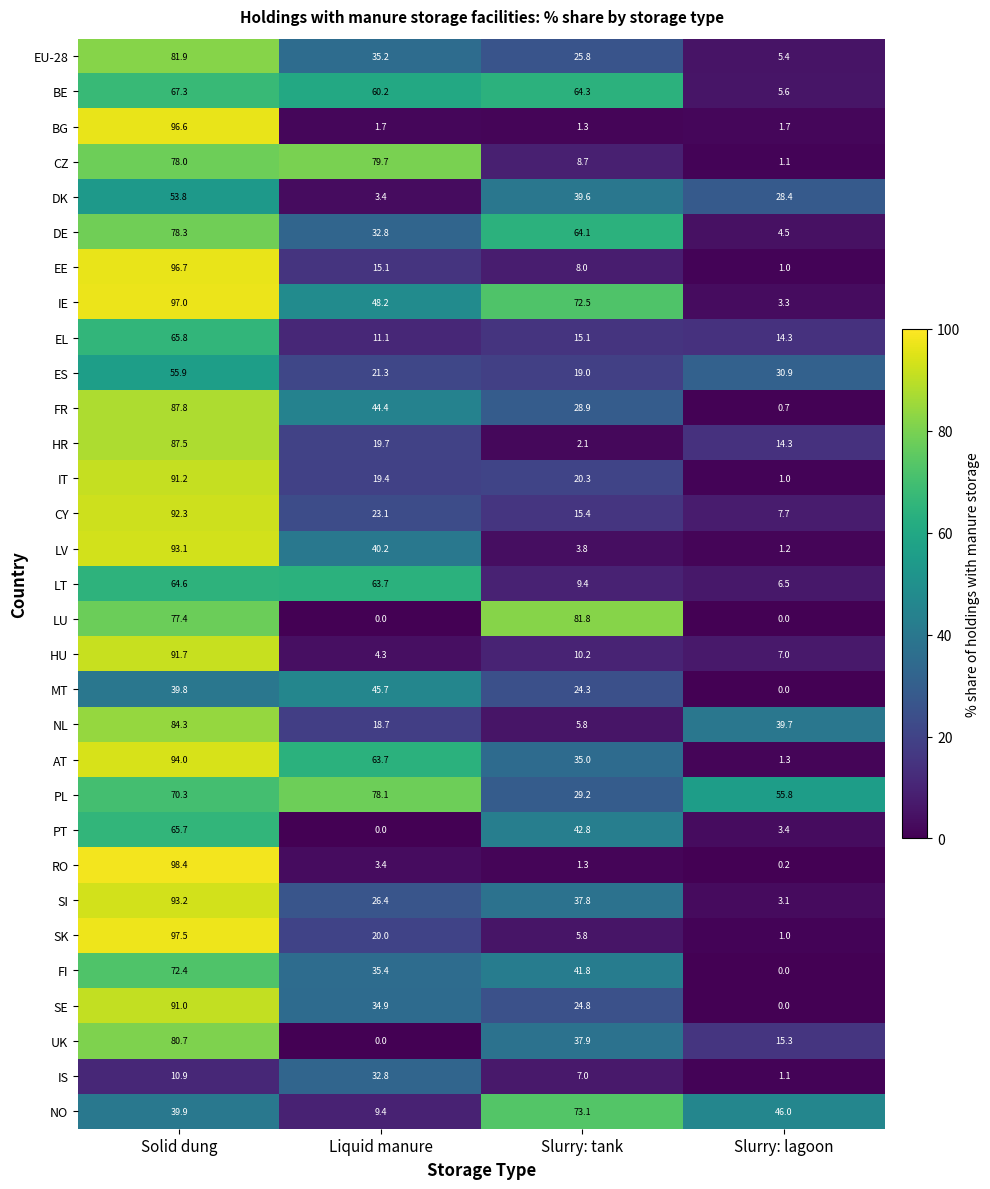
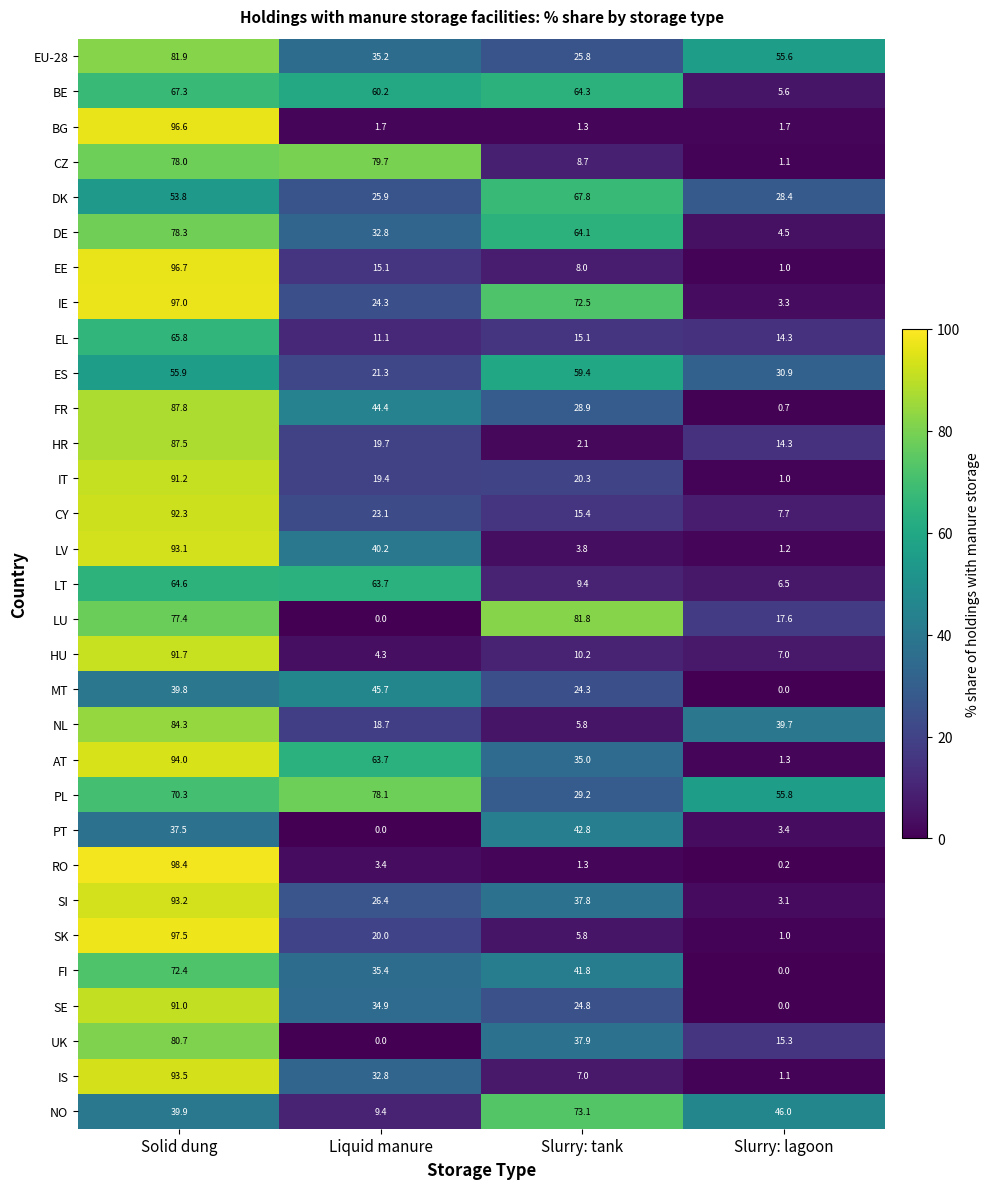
  {
    "EU-28": {
      "Solid dung": 81.9,
      "Liquid manure": 35.2,
      "Slurry: tank": 25.8,
-     "Slurry: lagoon": 5.4
+     "Slurry: lagoon": 55.6
    },
    "BE": {
      "Solid dung": 67.3,
      "Liquid manure": 60.2,
      "Slurry: tank": 64.3,
      "Slurry: lagoon": 5.6
    },
    "BG": {
      "Solid dung": 96.6,
      "Liquid manure": 1.7,
      "Slurry: tank": 1.3,
      "Slurry: lagoon": 1.7
    },
    "CZ": {
      "Solid dung": 78.0,
      "Liquid manure": 79.7,
      "Slurry: tank": 8.7,
      "Slurry: lagoon": 1.1
    },
    "DK": {
      "Solid dung": 53.8,
-     "Liquid manure": 3.4,
-     "Slurry: tank": 39.6,
+     "Liquid manure": 25.9,
+     "Slurry: tank": 67.8,
      "Slurry: lagoon": 28.4
    },
    "DE": {
      "Solid dung": 78.3,
      "Liquid manure": 32.8,
      "Slurry: tank": 64.1,
      "Slurry: lagoon": 4.5
    },
    "EE": {
      "Solid dung": 96.7,
      "Liquid manure": 15.1,
      "Slurry: tank": 8.0,
      "Slurry: lagoon": 1.0
    },
    "IE": {
      "Solid dung": 97.0,
-     "Liquid manure": 48.2,
+     "Liquid manure": 24.3,
      "Slurry: tank": 72.5,
      "Slurry: lagoon": 3.3
    },
    "EL": {
      "Solid dung": 65.8,
      "Liquid manure": 11.1,
      "Slurry: tank": 15.1,
      "Slurry: lagoon": 14.3
    },
    "ES": {
      "Solid dung": 55.9,
      "Liquid manure": 21.3,
-     "Slurry: tank": 19.0,
+     "Slurry: tank": 59.4,
      "Slurry: lagoon": 30.9
    },
    "FR": {
      "Solid dung": 87.8,
      "Liquid manure": 44.4,
      "Slurry: tank": 28.9,
      "Slurry: lagoon": 0.7
    },
    "HR": {
      "Solid dung": 87.5,
      "Liquid manure": 19.7,
      "Slurry: tank": 2.1,
      "Slurry: lagoon": 14.3
    },
    "IT": {
      "Solid dung": 91.2,
      "Liquid manure": 19.4,
      "Slurry: tank": 20.3,
      "Slurry: lagoon": 1.0
    },
    "CY": {
      "Solid dung": 92.3,
      "Liquid manure": 23.1,
      "Slurry: tank": 15.4,
      "Slurry: lagoon": 7.7
    },
    "LV": {
      "Solid dung": 93.1,
      "Liquid manure": 40.2,
      "Slurry: tank": 3.8,
      "Slurry: lagoon": 1.2
    },
    "LT": {
      "Solid dung": 64.6,
      "Liquid manure": 63.7,
      "Slurry: tank": 9.4,
      "Slurry: lagoon": 6.5
    },
    "LU": {
      "Solid dung": 77.4,
      "Liquid manure": 0.0,
      "Slurry: tank": 81.8,
-     "Slurry: lagoon": 0.0
+     "Slurry: lagoon": 17.6
    },
    "HU": {
      "Solid dung": 91.7,
      "Liquid manure": 4.3,
      "Slurry: tank": 10.2,
      "Slurry: lagoon": 7.0
    },
    "MT": {
      "Solid dung": 39.8,
      "Liquid manure": 45.7,
      "Slurry: tank": 24.3,
      "Slurry: lagoon": 0.0
    },
    "NL": {
      "Solid dung": 84.3,
      "Liquid manure": 18.7,
      "Slurry: tank": 5.8,
      "Slurry: lagoon": 39.7
    },
    "AT": {
      "Solid dung": 94.0,
      "Liquid manure": 63.7,
      "Slurry: tank": 35.0,
      "Slurry: lagoon": 1.3
    },
    "PL": {
      "Solid dung": 70.3,
      "Liquid manure": 78.1,
      "Slurry: tank": 29.2,
      "Slurry: lagoon": 55.8
    },
    "PT": {
-     "Solid dung": 65.7,
+     "Solid dung": 37.5,
      "Liquid manure": 0.0,
      "Slurry: tank": 42.8,
      "Slurry: lagoon": 3.4
    },
    "RO": {
      "Solid dung": 98.4,
      "Liquid manure": 3.4,
      "Slurry: tank": 1.3,
      "Slurry: lagoon": 0.2
    },
    "SI": {
      "Solid dung": 93.2,
      "Liquid manure": 26.4,
      "Slurry: tank": 37.8,
      "Slurry: lagoon": 3.1
    },
    "SK": {
      "Solid dung": 97.5,
      "Liquid manure": 20.0,
      "Slurry: tank": 5.8,
      "Slurry: lagoon": 1.0
    },
    "FI": {
      "Solid dung": 72.4,
      "Liquid manure": 35.4,
      "Slurry: tank": 41.8,
      "Slurry: lagoon": 0.0
    },
    "SE": {
      "Solid dung": 91.0,
      "Liquid manure": 34.9,
      "Slurry: tank": 24.8,
      "Slurry: lagoon": 0.0
    },
    "UK": {
      "Solid dung": 80.7,
      "Liquid manure": 0.0,
      "Slurry: tank": 37.9,
      "Slurry: lagoon": 15.3
    },
    "IS": {
-     "Solid dung": 10.9,
+     "Solid dung": 93.5,
      "Liquid manure": 32.8,
      "Slurry: tank": 7.0,
      "Slurry: lagoon": 1.1
    },
    "NO": {
      "Solid dung": 39.9,
      "Liquid manure": 9.4,
      "Slurry: tank": 73.1,
      "Slurry: lagoon": 46.0
    }
  }
